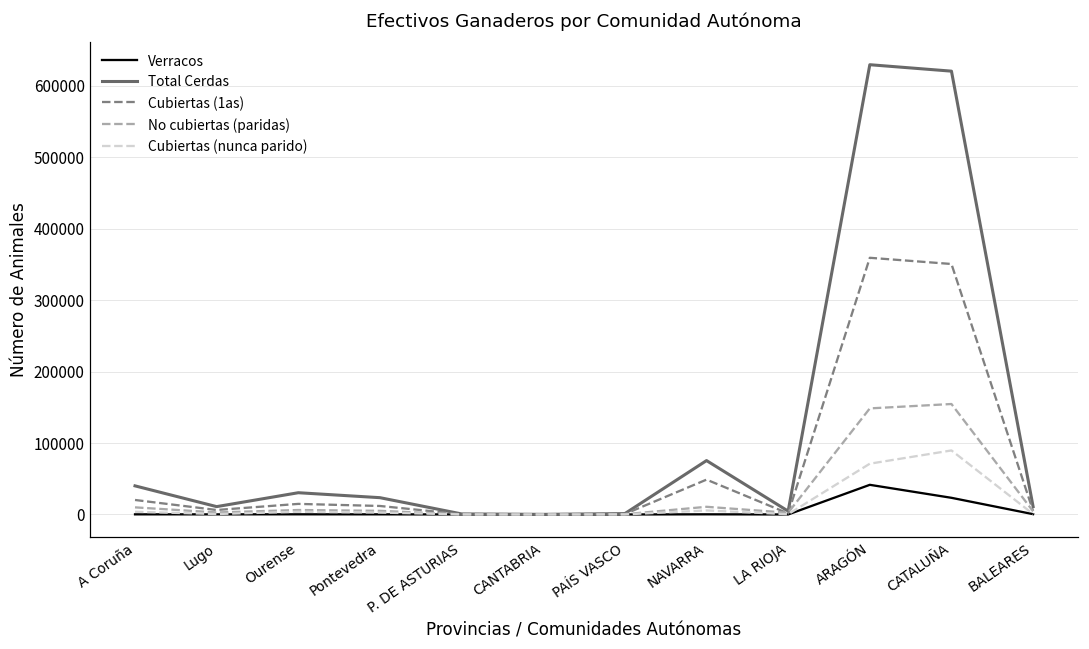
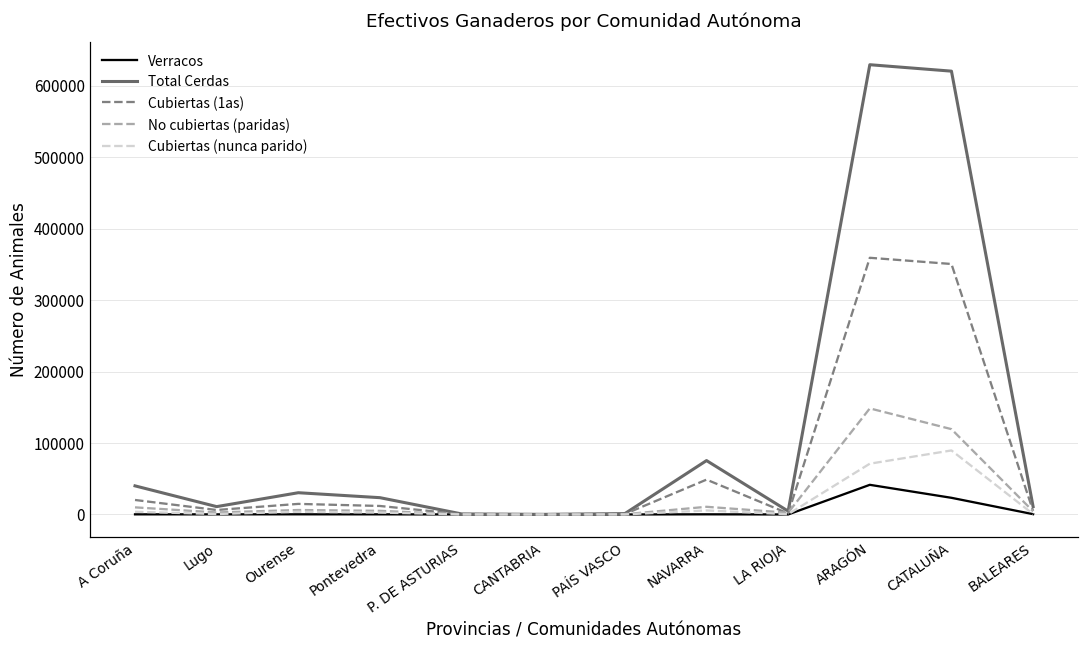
  {
    "Verracos": {
      "NAVARRA": 0,
      "ARAGÓN": 40000,
      "CATALUÑA": 20000
    },
    "No cubiertas (paridas)": {
      "A Coruña": 10000,
      "NAVARRA": 10000,
      "ARAGÓN": 150000,
-     "CATALUÑA": 150000
+     "CATALUÑA": 120000
    },
    "Cubiertas (nunca parido)": {
      "NAVARRA": 10000,
      "ARAGÓN": 70000,
      "CATALUÑA": 90000
    }
  }
